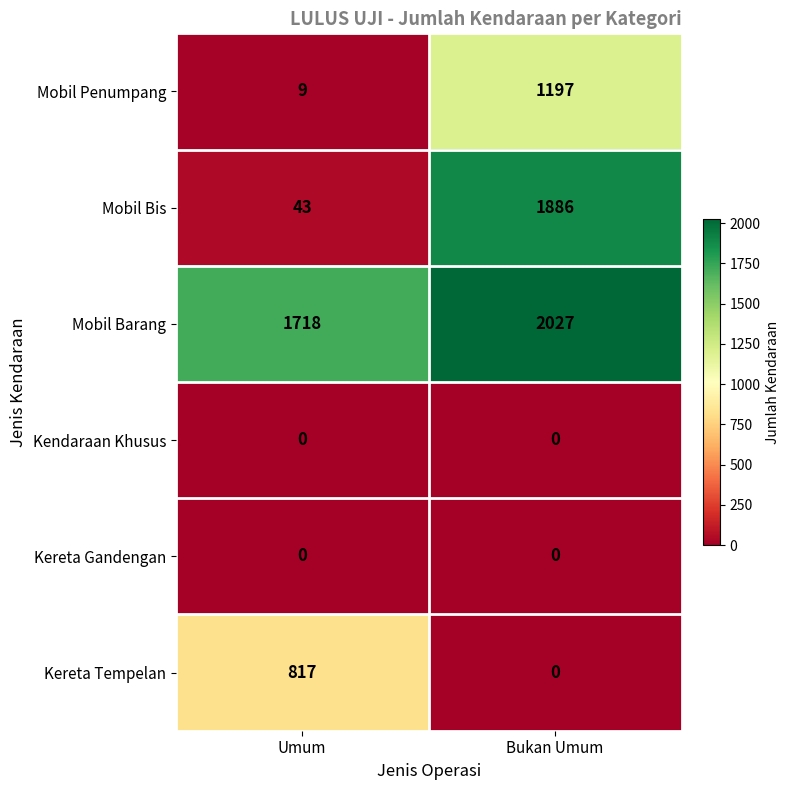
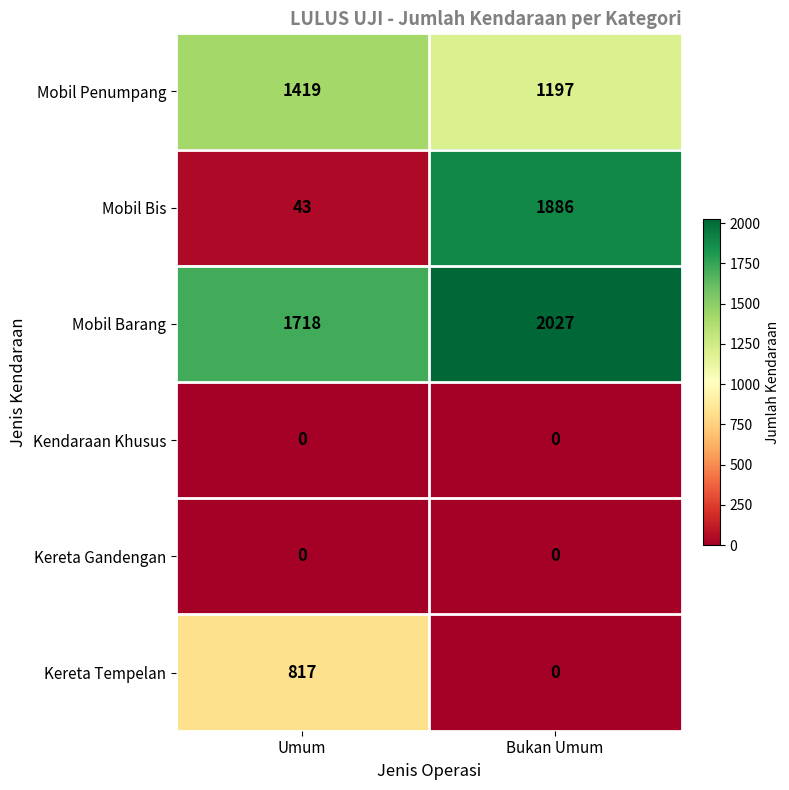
  {
    "Mobil Penumpang": {
-     "Umum": 9,
+     "Umum": 1419,
      "Bukan Umum": 1197
    },
    "Mobil Bis": {
      "Umum": 43,
      "Bukan Umum": 1886
    },
    "Mobil Barang": {
      "Umum": 1718,
      "Bukan Umum": 2027
    },
    "Kendaraan Khusus": {
      "Umum": 0,
      "Bukan Umum": 0
    },
    "Kereta Gandengan": {
      "Umum": 0,
      "Bukan Umum": 0
    },
    "Kereta Tempelan": {
      "Umum": 817,
      "Bukan Umum": 0
    }
  }
